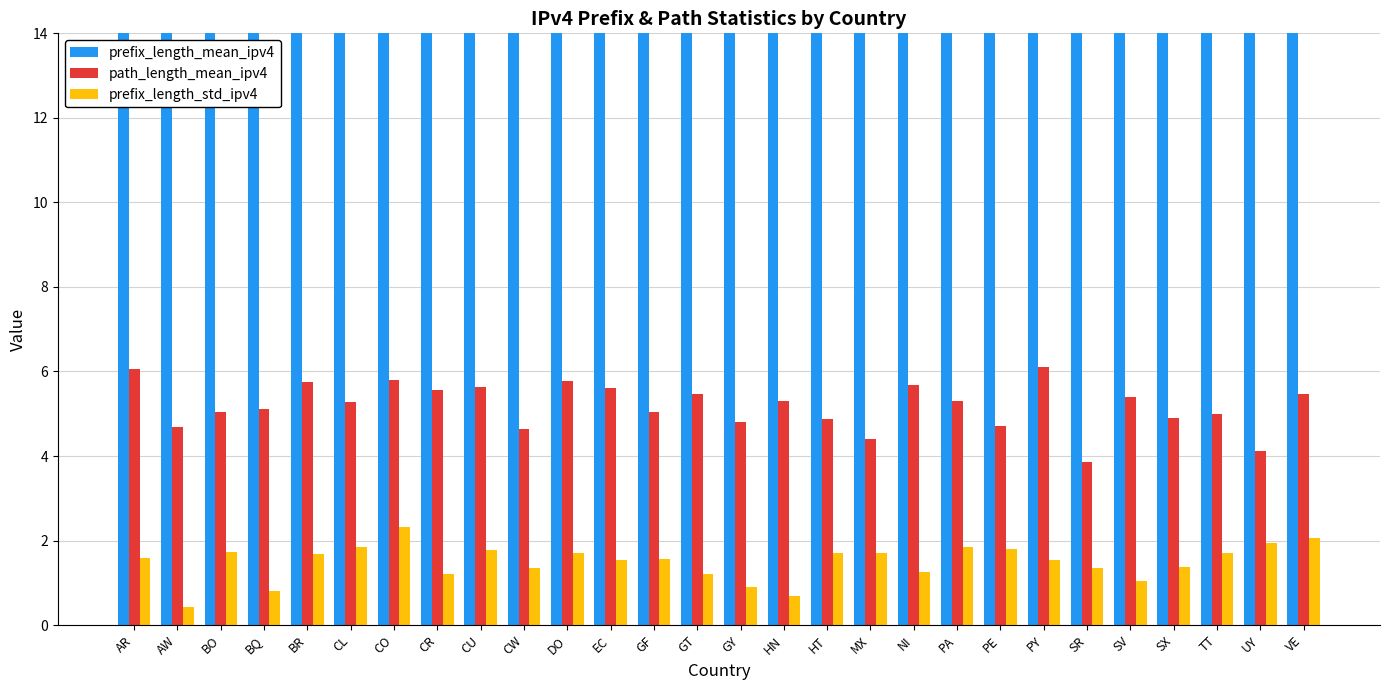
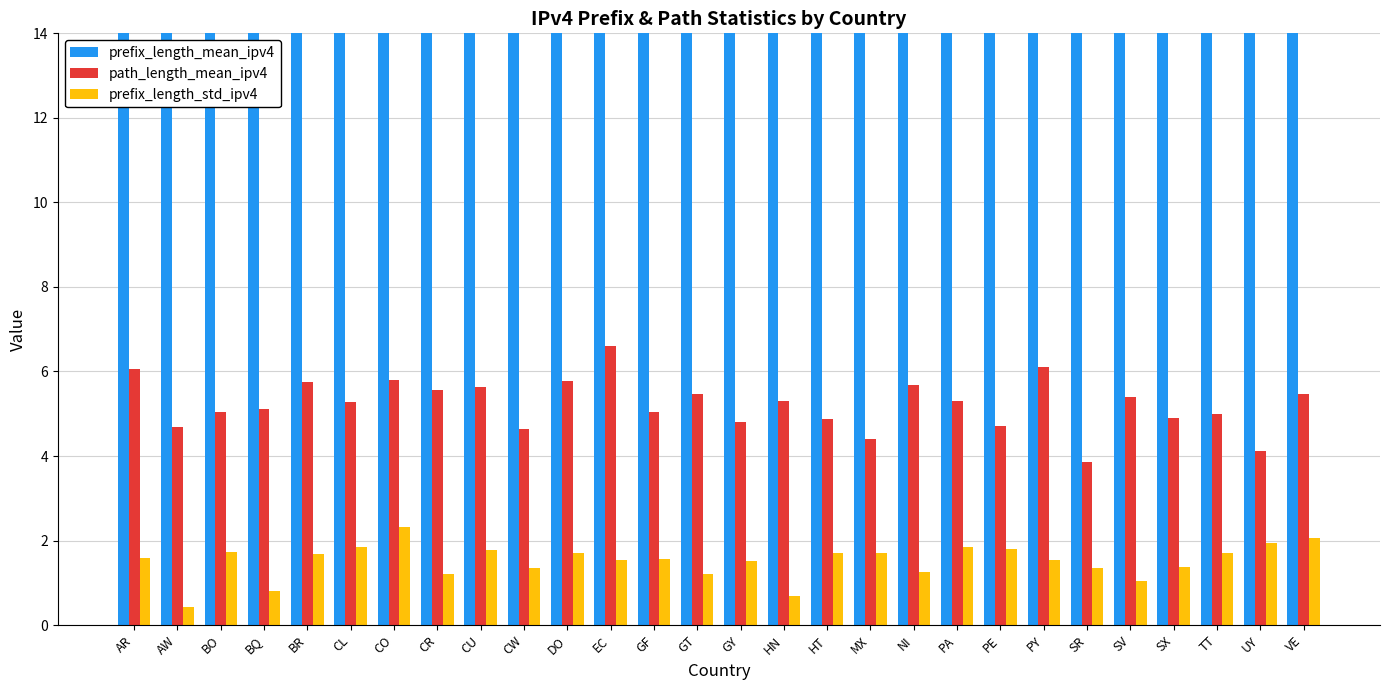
  {
    "path_length_mean_ipv4": {
      "AR": 6.1,
      "AW": 4.7,
      "BO": 5.0,
      "BQ": 5.1,
      "BR": 5.8,
      "CL": 5.3,
      "CO": 5.8,
      "CR": 5.6,
      "CU": 5.6,
      "CW": 4.6,
      "DO": 5.8,
-     "EC": 5.6,
+     "EC": 6.6,
      "GF": 5.0,
      "GT": 5.5,
      "GY": 4.8,
      "HN": 5.3,
      "HT": 4.9,
      "MX": 4.4,
      "NI": 5.7,
      "PA": 5.3,
      "PE": 4.7,
      "PY": 6.1,
      "SR": 3.9,
      "SV": 5.4,
      "SX": 4.9,
      "TT": 5.0,
      "UY": 4.1,
      "VE": 5.5
    },
    "prefix_length_std_ipv4": {
      "AR": 1.6,
      "AW": 0.4,
      "BO": 1.7,
      "BQ": 0.8,
      "BR": 1.7,
      "CL": 1.8,
      "CO": 2.3,
      "CR": 1.2,
      "CU": 1.8,
      "CW": 1.3,
      "DO": 1.7,
      "EC": 1.5,
      "GF": 1.6,
      "GT": 1.2,
-     "GY": 0.9,
+     "GY": 1.5,
      "HN": 0.7,
      "HT": 1.7,
      "MX": 1.7,
      "NI": 1.3,
      "PA": 1.8,
      "PE": 1.8,
      "PY": 1.5,
      "SR": 1.3,
      "SV": 1.0,
      "SX": 1.4,
      "TT": 1.7,
      "UY": 1.9,
      "VE": 2.1
    }
  }
